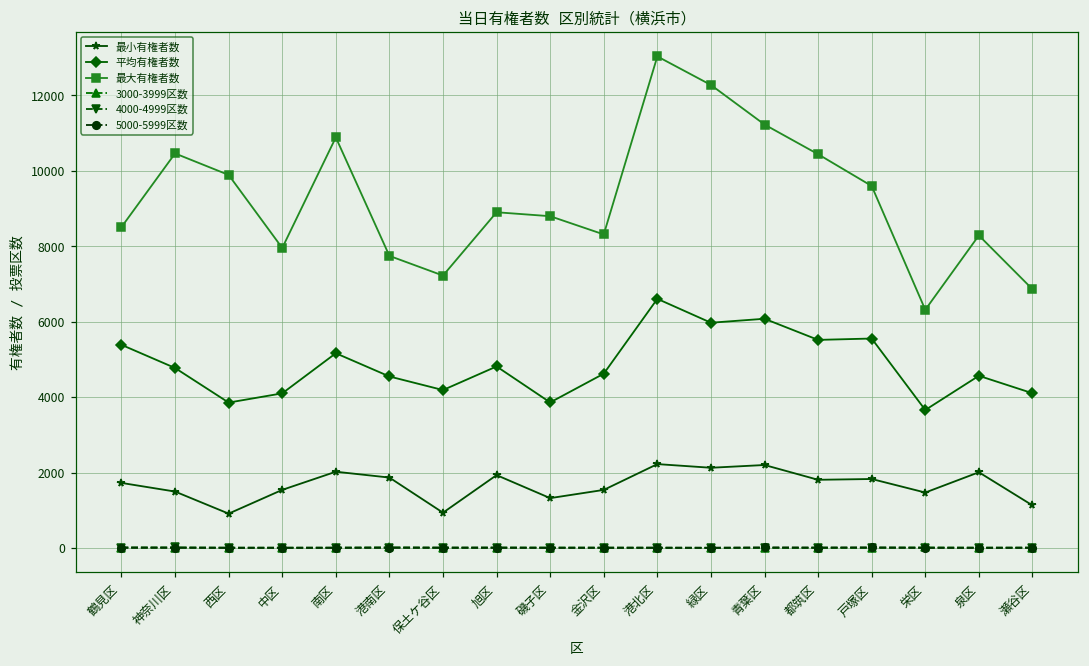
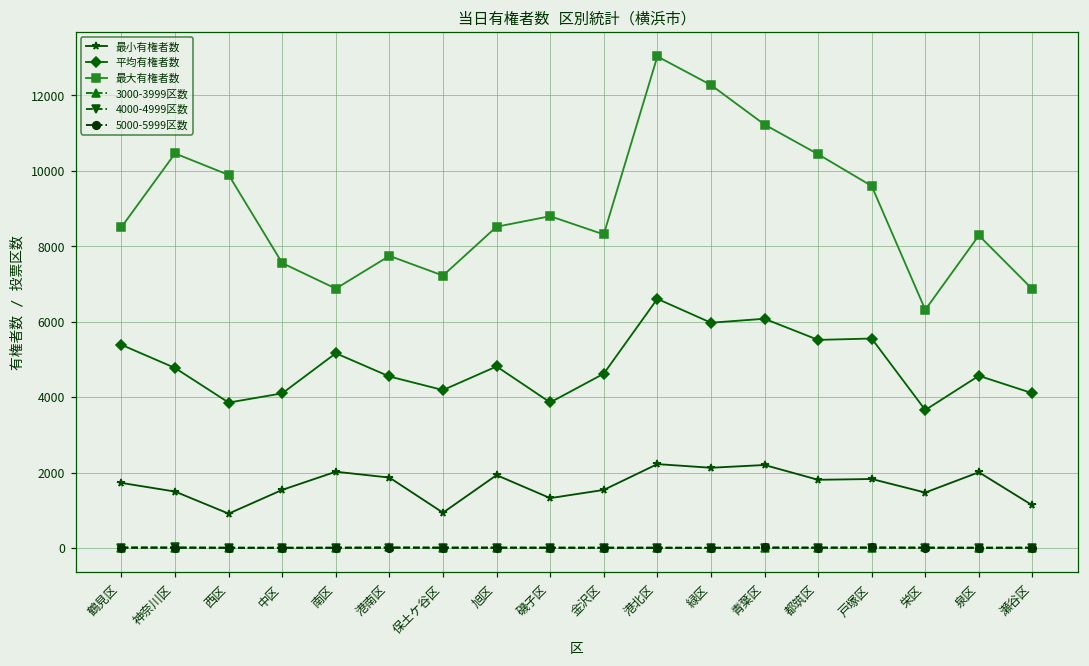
  {
    "最大有権者数": {
      "鶴見区": 8500,
      "神奈川区": 10500,
      "西区": 9900,
-     "中区": 8000,
-     "南区": 10900,
+     "中区": 7600,
+     "南区": 6900,
      "港南区": 7700,
      "保土ケ谷区": 7200,
-     "旭区": 8900,
+     "旭区": 8500,
      "磯子区": 8800,
      "金沢区": 8300,
      "港北区": 13000,
      "緑区": 12300,
      "青葉区": 11200,
      "都筑区": 10400,
      "戸塚区": 9600,
      "栄区": 6300,
      "泉区": 8300,
      "瀬谷区": 6900
    }
  }
